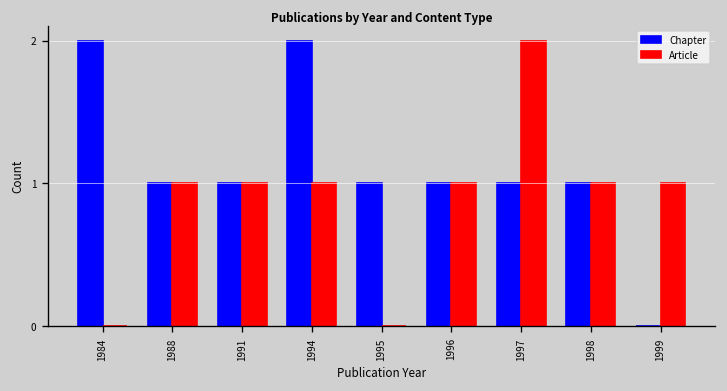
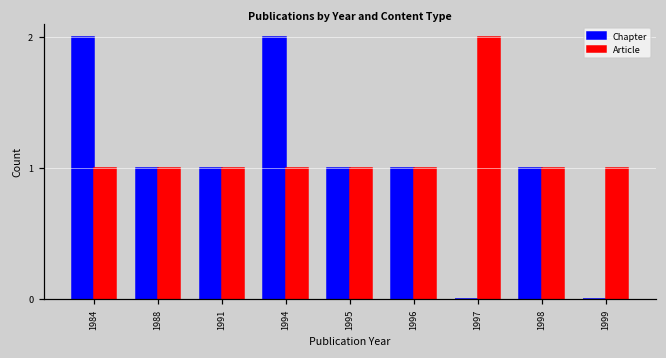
  {
    "Chapter": {
      "1984": 2,
      "1988": 1,
      "1991": 1,
      "1994": 2,
      "1995": 1,
      "1996": 1,
-     "1997": 1,
+     "1997": 0,
      "1998": 1,
      "1999": 0
    },
    "Article": {
-     "1984": 0,
+     "1984": 1,
      "1988": 1,
      "1991": 1,
      "1994": 1,
-     "1995": 0,
+     "1995": 1,
      "1996": 1,
      "1997": 2,
      "1998": 1,
      "1999": 1
    }
  }
